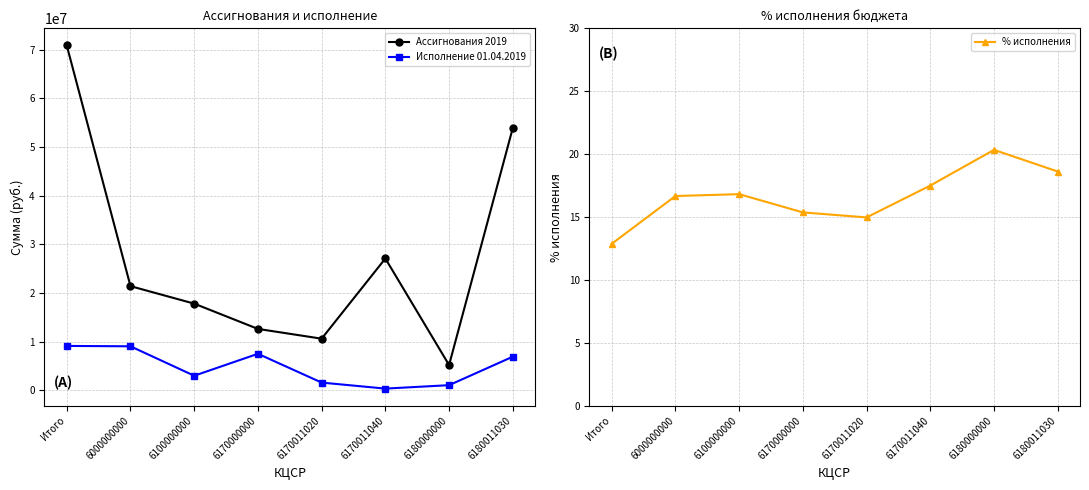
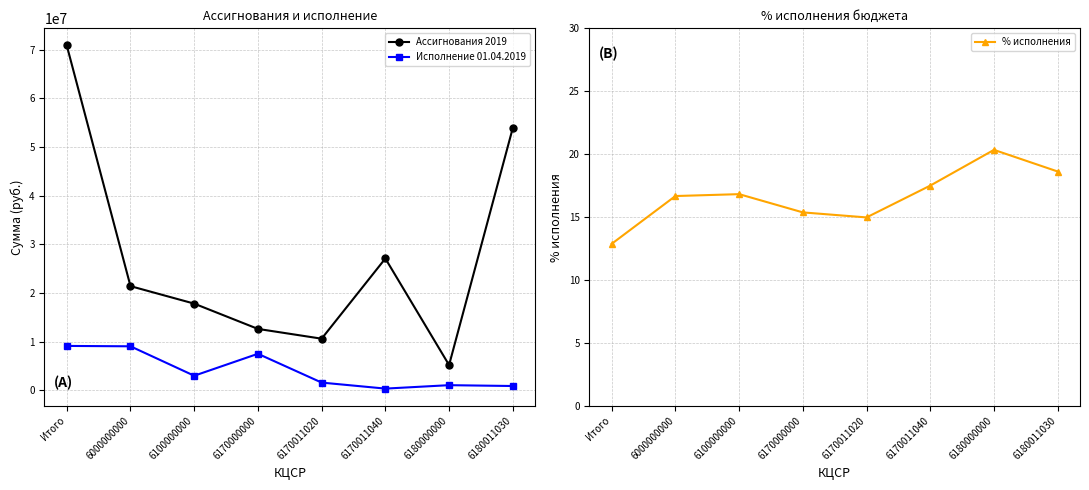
  {
    "Ассигнования и исполнение": {
      "Ассигнования 2019": {
        "Итого": 71000000,
        "6000000000": 21000000,
        "6100000000": 18000000,
        "6170000000": 13000000,
        "6170011020": 11000000,
        "6170011040": 27000000,
        "6180000000": 5000000,
        "6180011030": 54000000
      },
      "Исполнение 01.04.2019": {
        "Итого": 9000000,
        "6000000000": 9000000,
        "6100000000": 3000000,
        "6170000000": 8000000,
        "6170011020": 2000000,
        "6170011040": 0,
        "6180000000": 1000000,
-       "6180011030": 7000000
+       "6180011030": 1000000
      }
    },
    "% исполнения бюджета": {
      "Итого": 12.9,
      "6000000000": 16.7,
      "6100000000": 16.8,
      "6170000000": 15.4,
      "6170011020": 15.0,
      "6170011040": 17.5,
      "6180000000": 20.3,
      "6180011030": 18.6
    }
  }
